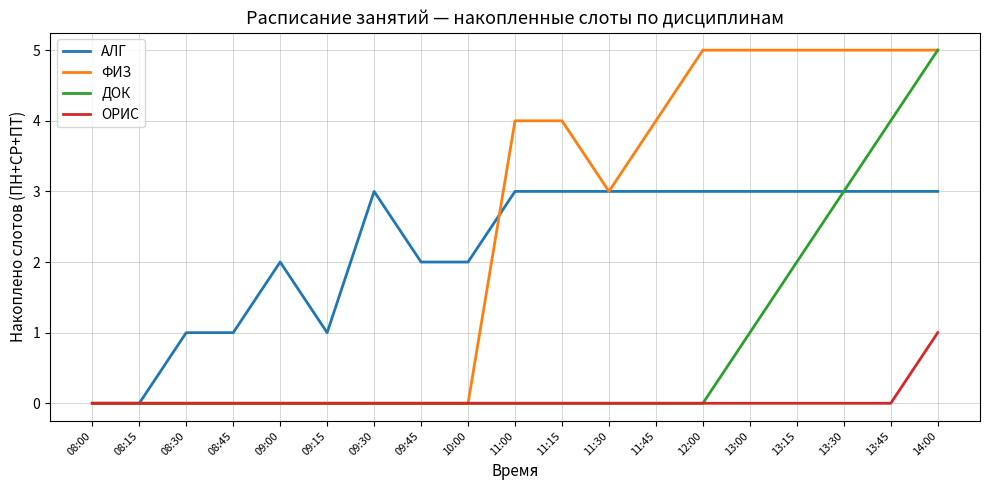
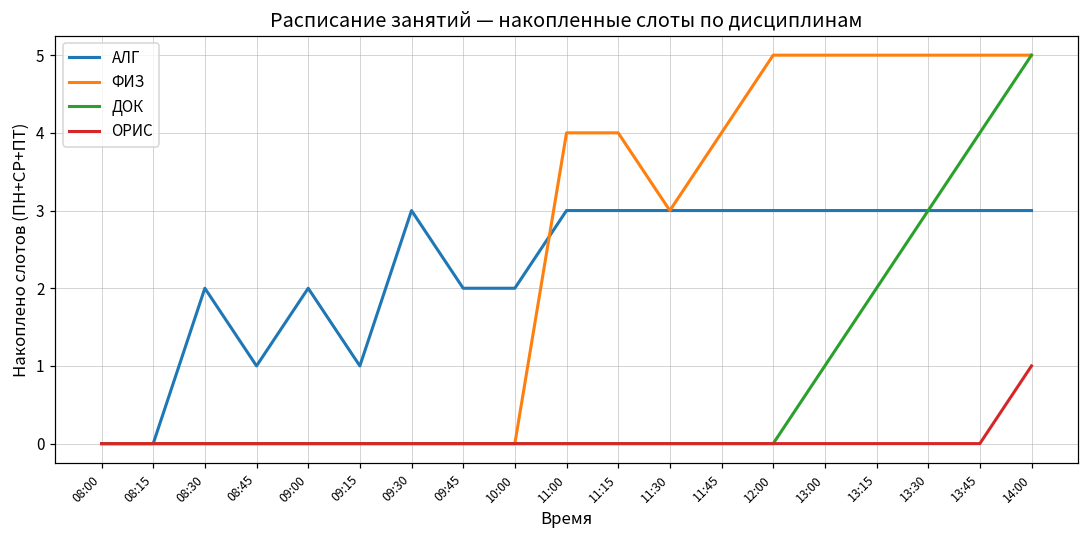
  {
    "АЛГ": {
-     "08:30": 1,
+     "08:30": 2,
      "08:45": 1,
      "09:00": 2,
      "09:15": 1,
      "09:30": 3,
      "09:45": 2,
      "10:00": 2,
      "11:00": 3,
      "11:15": 3,
      "11:45": 3,
      "12:00": 3,
      "13:00": 3,
      "13:15": 3,
      "13:45": 3,
      "14:00": 3
    },
    "ФИЗ": {
      "11:00": 4,
      "11:15": 4,
      "11:45": 4,
      "12:00": 5,
      "13:00": 5,
      "13:15": 5,
      "13:30": 5,
      "13:45": 5
    },
    "ДОК": {
      "13:00": 1,
      "13:15": 2,
      "13:45": 4
    },
    "ОРИС": {
      "13:00": 0,
      "13:15": 0,
      "13:30": 0,
      "13:45": 0,
      "14:00": 1
    }
  }
